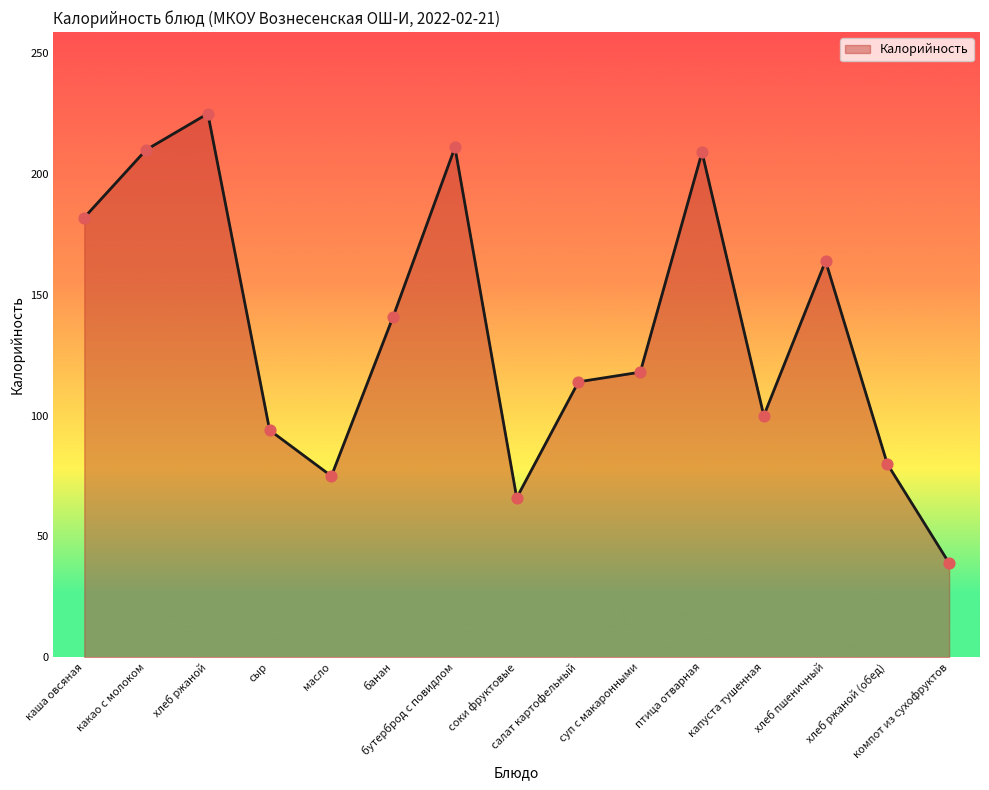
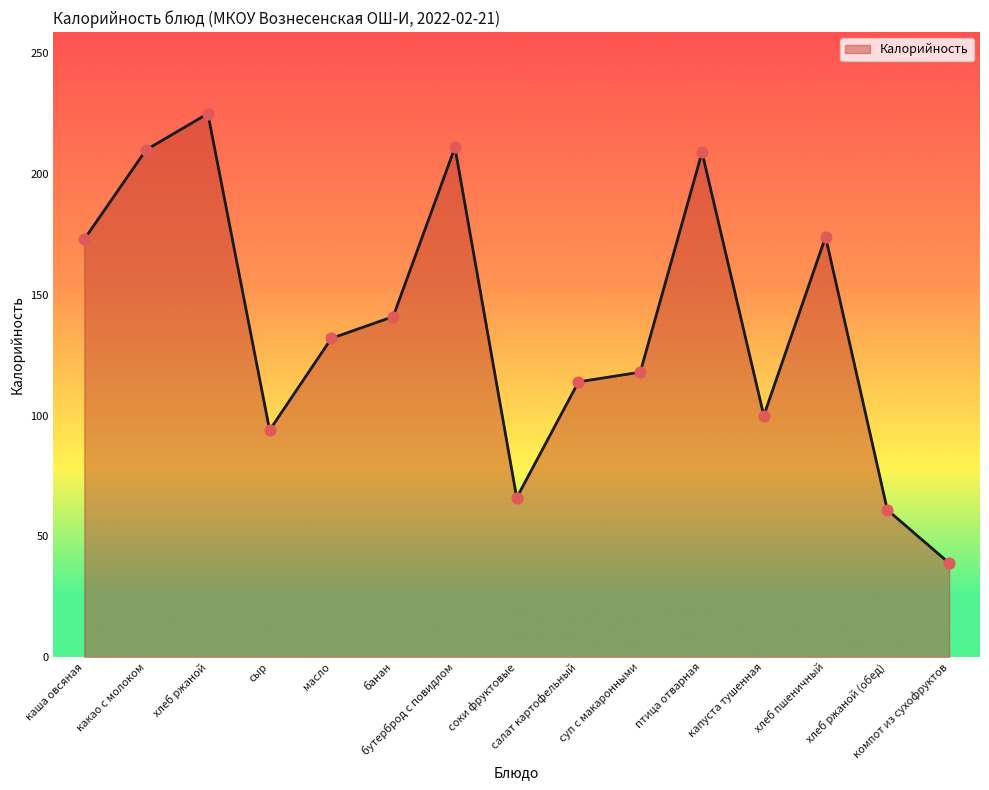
  {
-   "каша овсяная": 182,
+   "каша овсяная": 173,
    "какао с молоком": 210,
    "хлеб ржаной": 225,
    "сыр": 94,
-   "масло": 75,
+   "масло": 132,
    "банан": 141,
    "бутерброд с повидлом": 211,
    "соки фруктовые": 66,
    "салат картофельный": 114,
    "суп с макаронными": 118,
    "птица отварная": 209,
    "капуста тушенная": 100,
-   "хлеб пшеничный": 164,
-   "хлеб ржаной (обед)": 80,
+   "хлеб пшеничный": 174,
+   "хлеб ржаной (обед)": 61,
    "компот из сухофруктов": 39
  }
